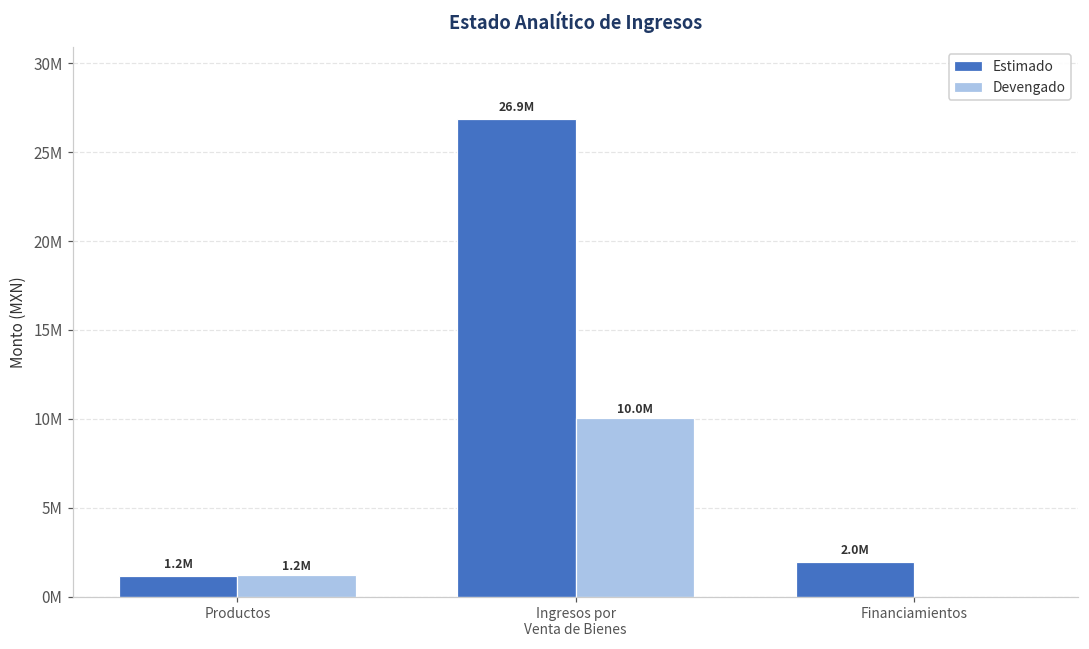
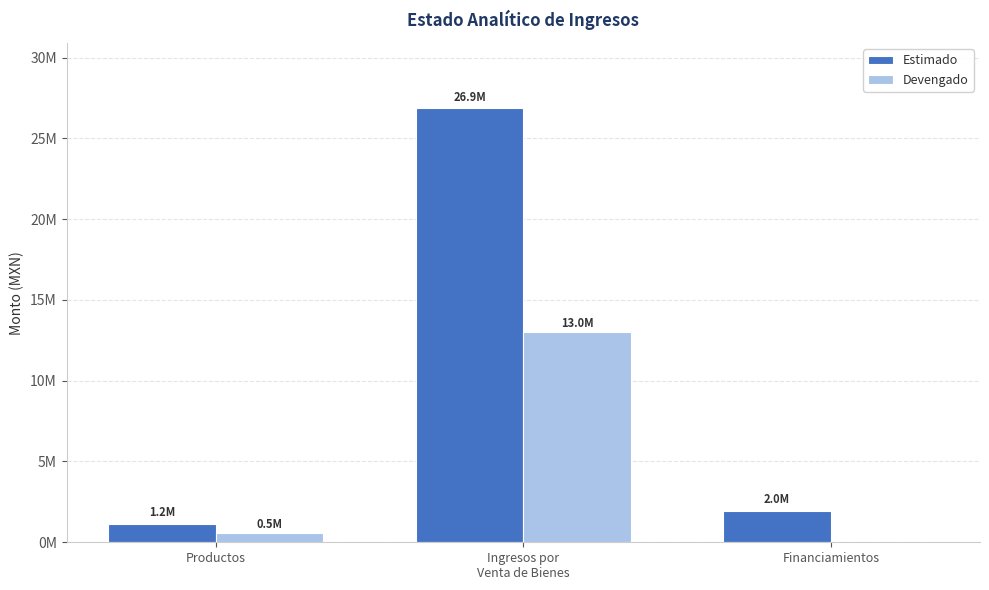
  {
    "Estimado": {
      "Productos": "1.2M",
      "Ingresos por Venta de Bienes": "26.9M",
      "Financiamientos": "2.0M"
    },
    "Devengado": {
-     "Productos": "1.2M",
-     "Ingresos por Venta de Bienes": "10.0M"
+     "Productos": "0.5M",
+     "Ingresos por Venta de Bienes": "13.0M"
    }
  }
